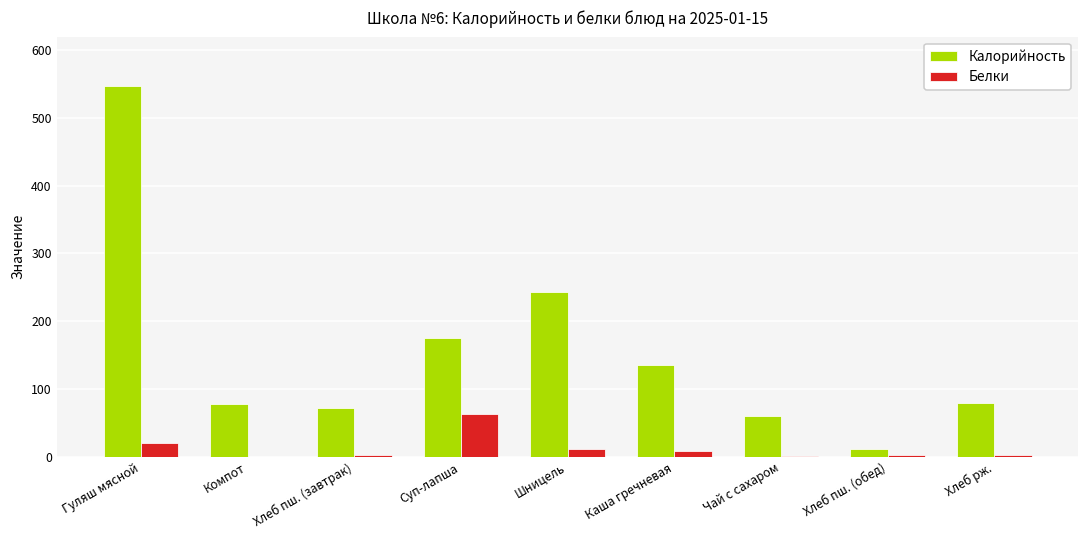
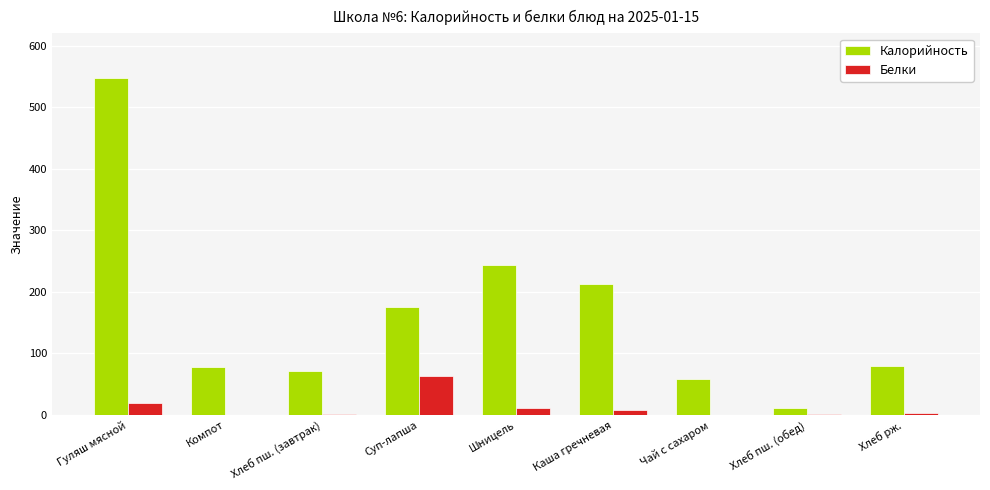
  {
    "Калорийность": {
      "Гуляш мясной": 550,
      "Компот": 80,
      "Хлеб пш. (завтрак)": 70,
      "Суп-лапша": 180,
      "Шницель": 240,
-     "Каша гречневая": 140,
+     "Каша гречневая": 210,
      "Чай с сахаром": 60,
      "Хлеб пш. (обед)": 10,
      "Хлеб рж.": 80
    },
    "Белки": {
      "Гуляш мясной": 20,
      "Компот": 0,
      "Суп-лапша": 60,
      "Шницель": 10,
      "Каша гречневая": 10
    }
  }
